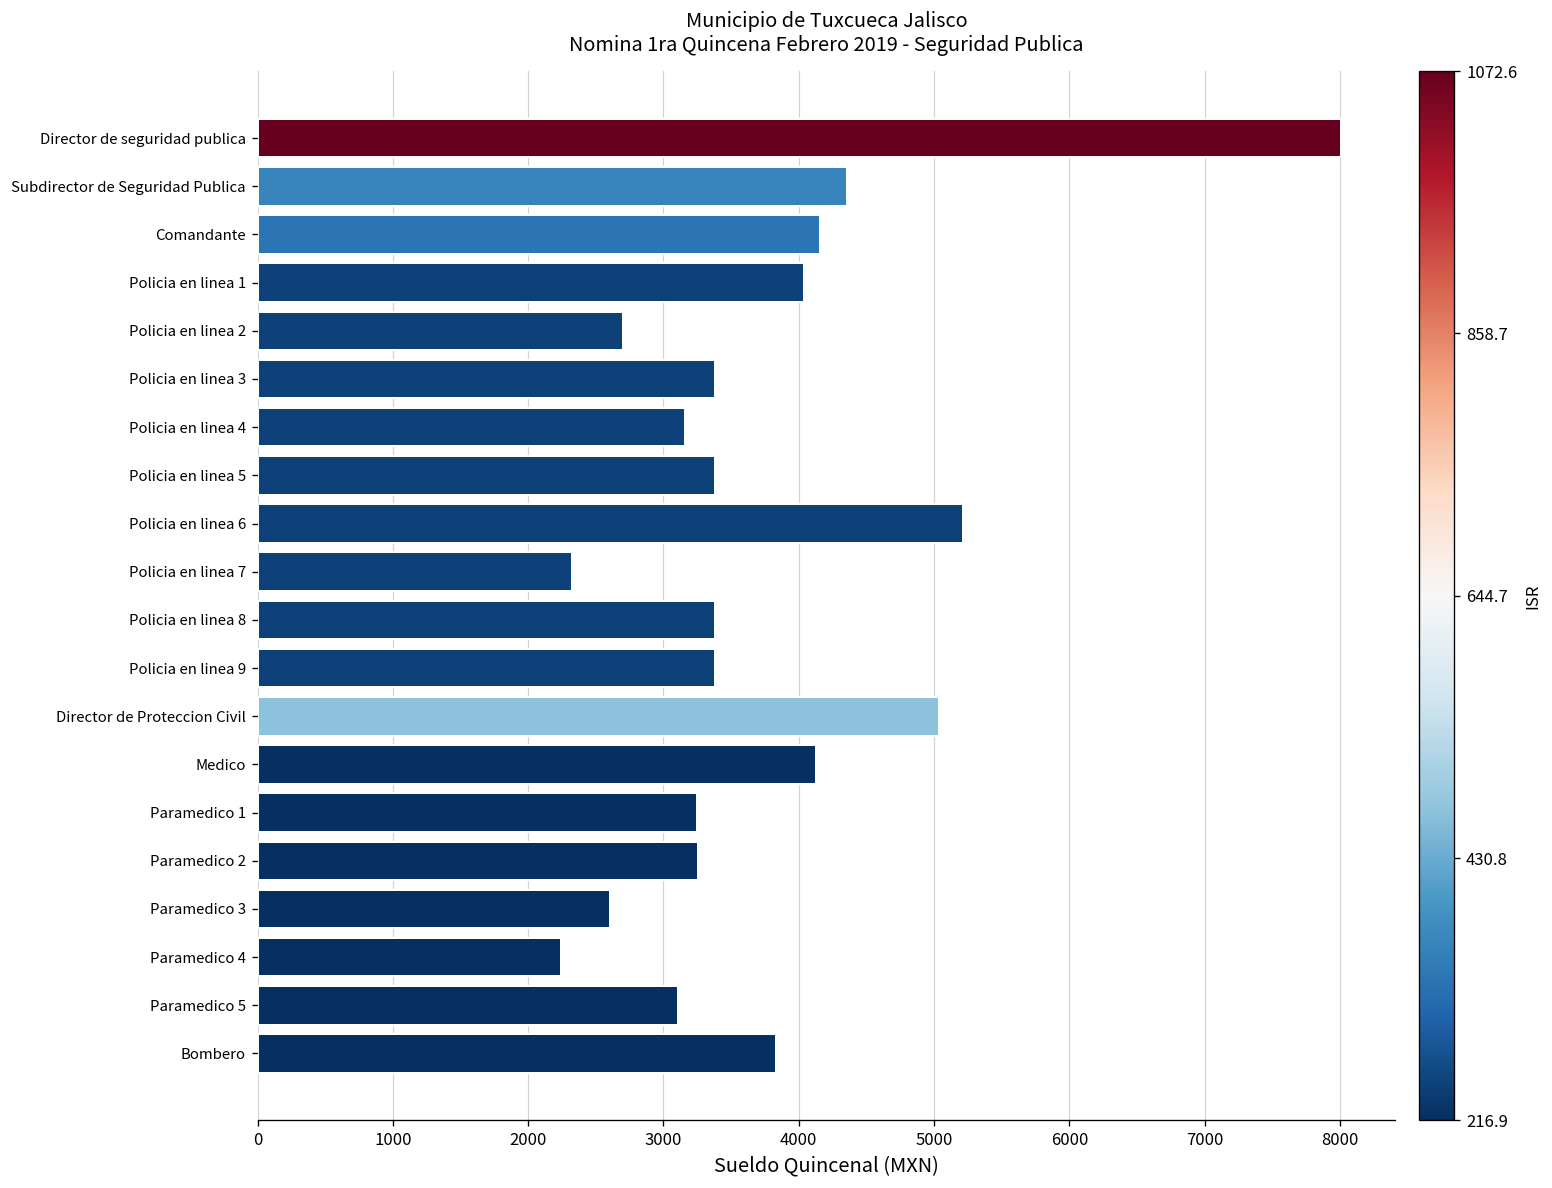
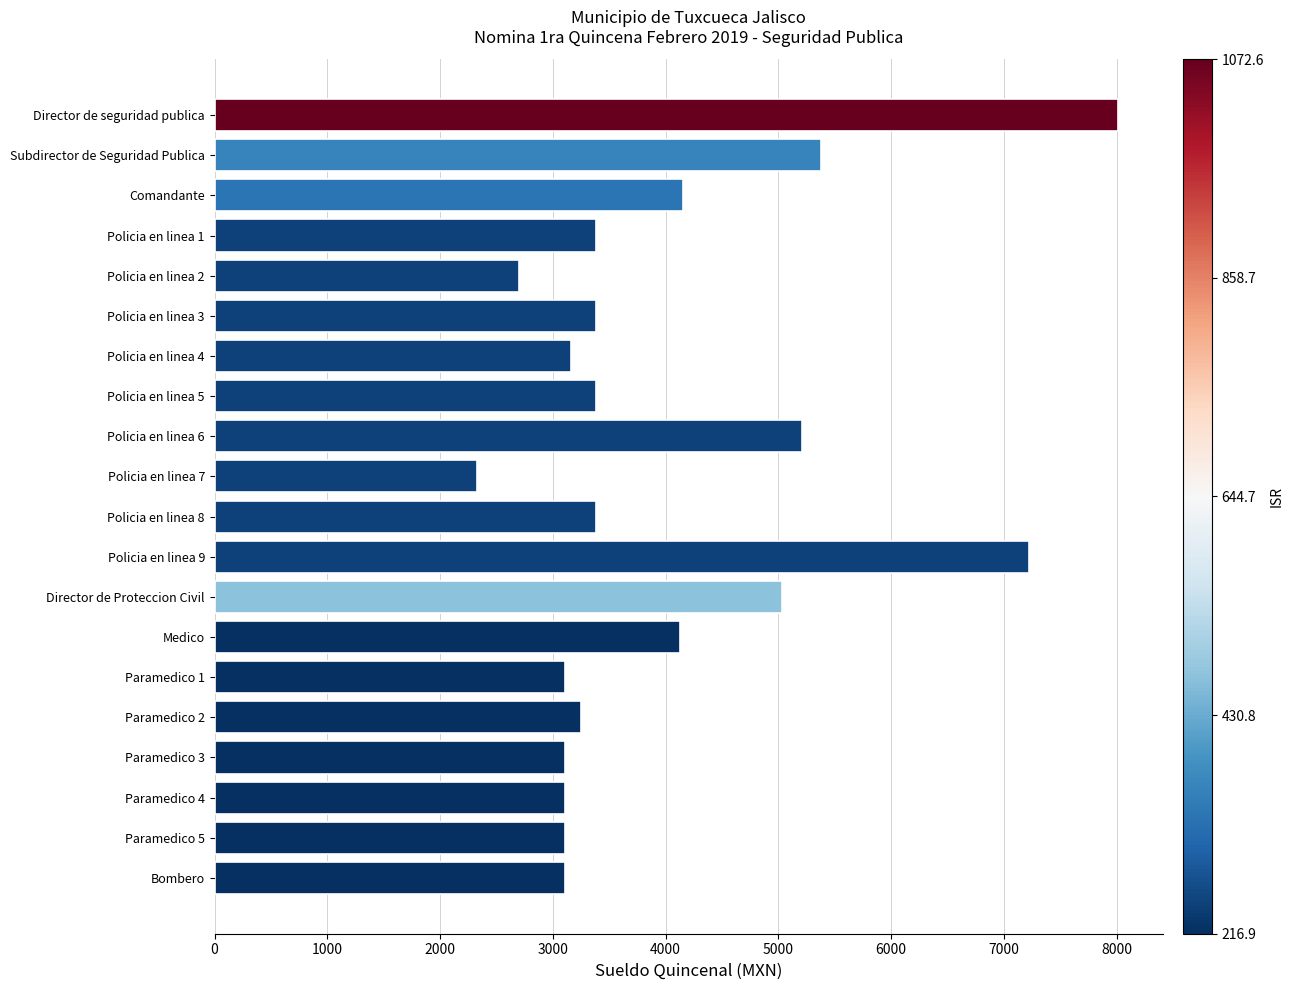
  {
    "Director de seguridad publica": 8010,
-   "Subdirector de Seguridad Publica": 4360,
+   "Subdirector de Seguridad Publica": 5380,
    "Comandante": 4160,
-   "Policia en linea 1": 4040,
+   "Policia en linea 1": 3380,
    "Policia en linea 2": 2700,
    "Policia en linea 3": 3380,
    "Policia en linea 4": 3160,
    "Policia en linea 5": 3380,
    "Policia en linea 6": 5210,
    "Policia en linea 7": 2320,
    "Policia en linea 8": 3380,
-   "Policia en linea 9": 3380,
+   "Policia en linea 9": 7220,
    "Director de Proteccion Civil": 5040,
    "Medico": 4120,
-   "Paramedico 1": 3240,
+   "Paramedico 1": 3110,
    "Paramedico 2": 3250,
-   "Paramedico 3": 2600,
-   "Paramedico 4": 2240,
+   "Paramedico 3": 3110,
+   "Paramedico 4": 3110,
    "Paramedico 5": 3110,
-   "Bombero": 3830
+   "Bombero": 3110
  }
